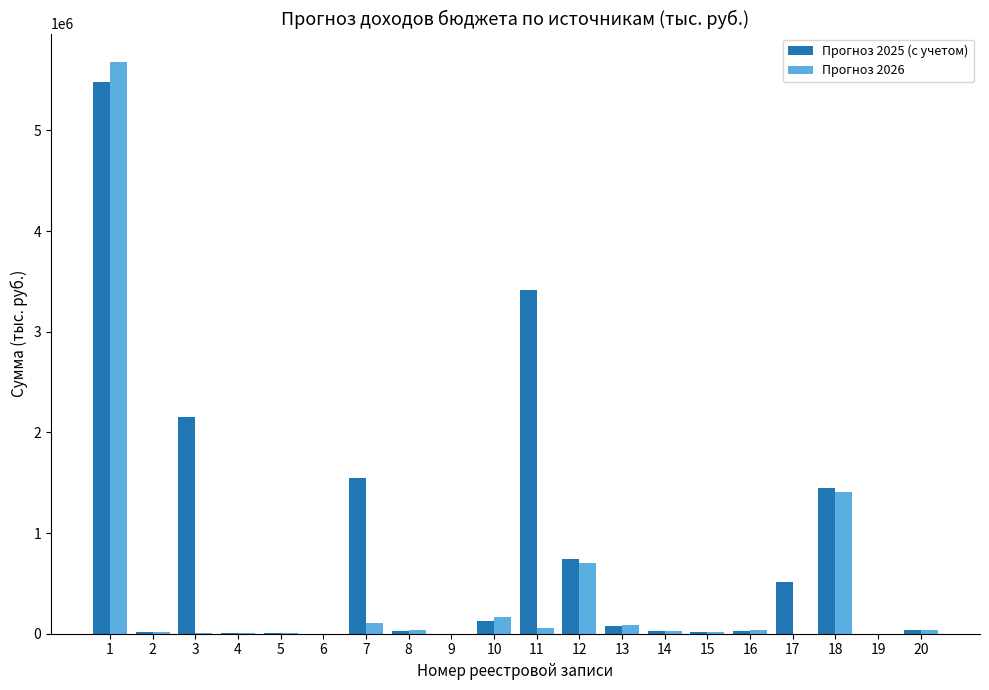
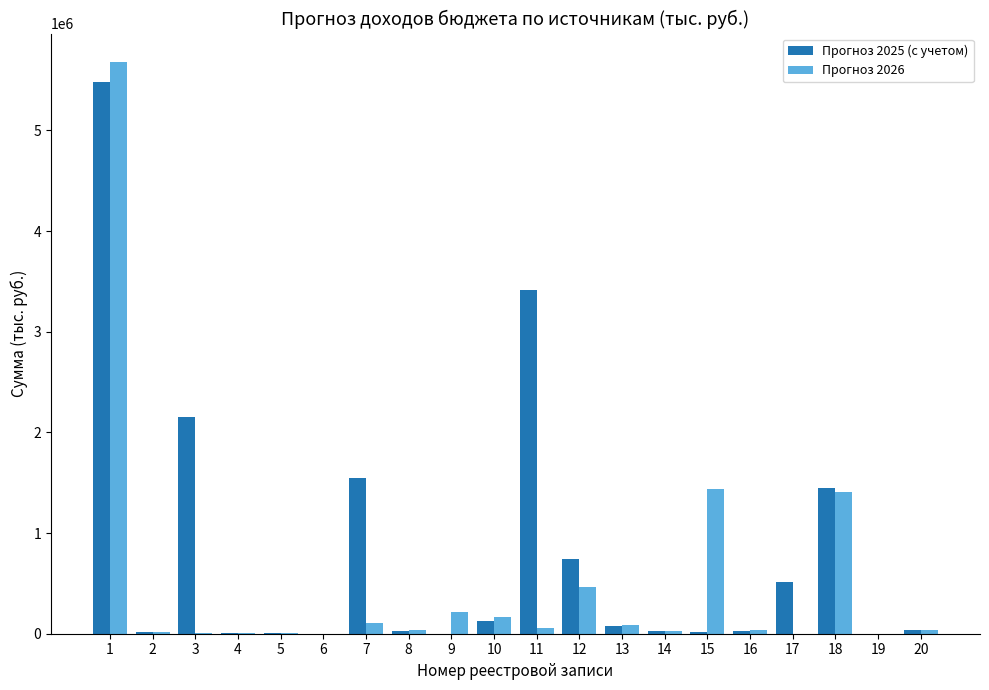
  {
    "Прогноз 2025 (с учетом)": {
      "1": 5480000,
      "3": 2150000,
      "7": 1550000,
      "8": 30000,
      "10": 120000,
      "11": 3420000,
      "12": 750000,
      "13": 80000,
      "14": 30000,
      "16": 30000,
      "17": 510000,
      "18": 1450000,
      "20": 40000
    },
    "Прогноз 2026": {
      "1": 5680000,
      "7": 110000,
      "8": 40000,
-     "9": 0,
+     "9": 210000,
      "10": 160000,
      "11": 50000,
-     "12": 710000,
+     "12": 470000,
      "13": 90000,
      "14": 30000,
-     "15": 20000,
+     "15": 1440000,
      "16": 40000,
      "17": 0,
      "18": 1410000,
      "20": 40000
    }
  }
